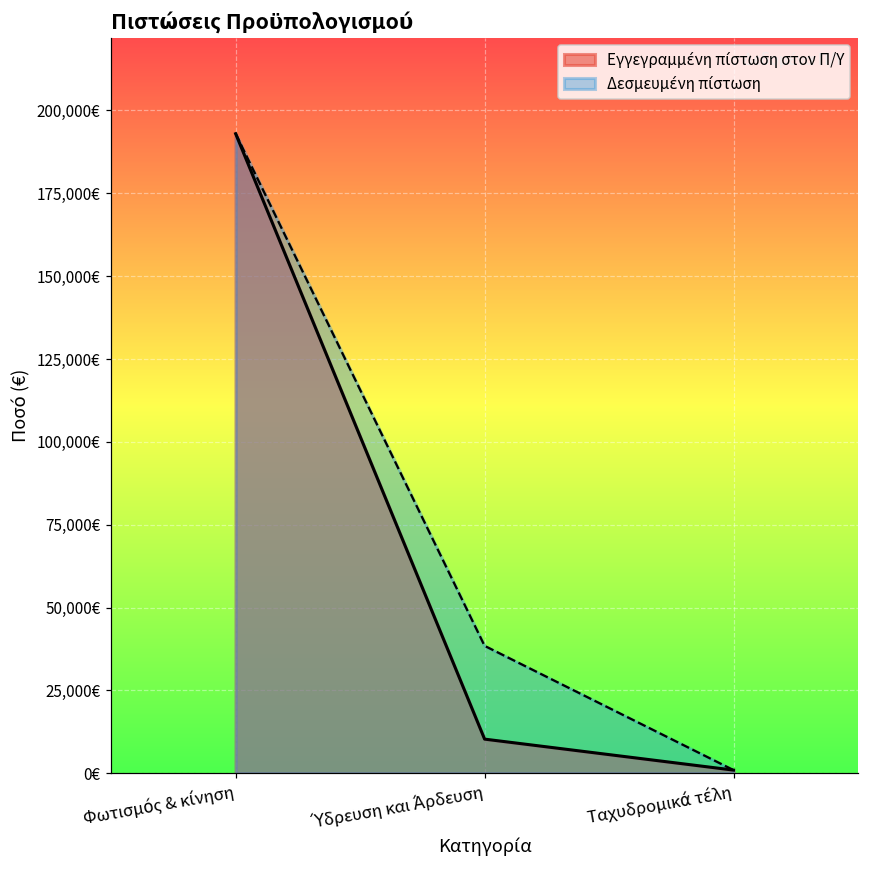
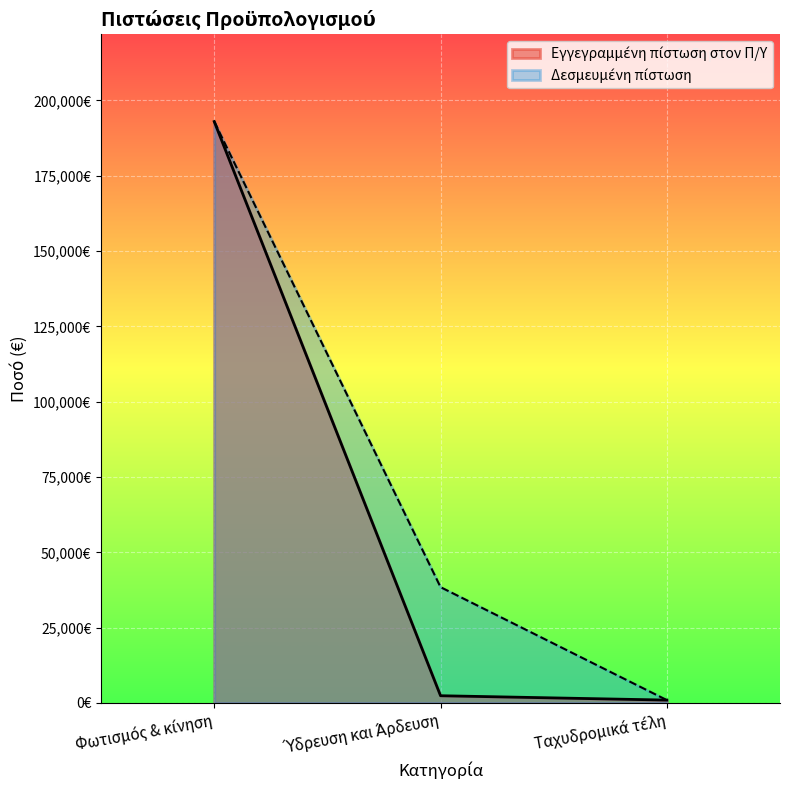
  {
    "Εγγεγραμμένη πίστωση στον Π/Υ": {
-     "Ύδρευση και Άρδευση": "10,000€"
+     "Ύδρευση και Άρδευση": "2,000€"
    },
    "Δεσμευμένη πίστωση": {
      "Ύδρευση και Άρδευση": "38,000€"
    }
  }
